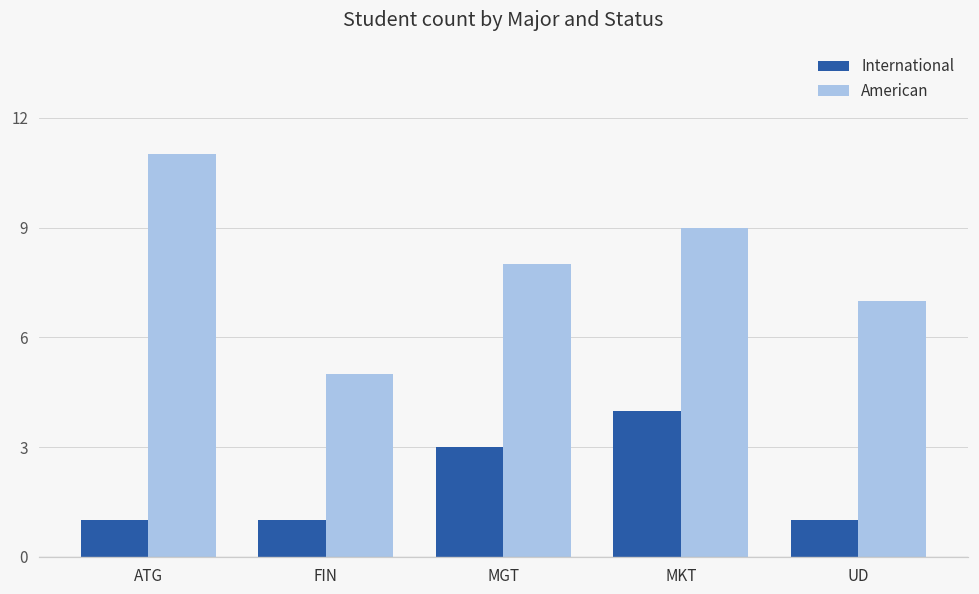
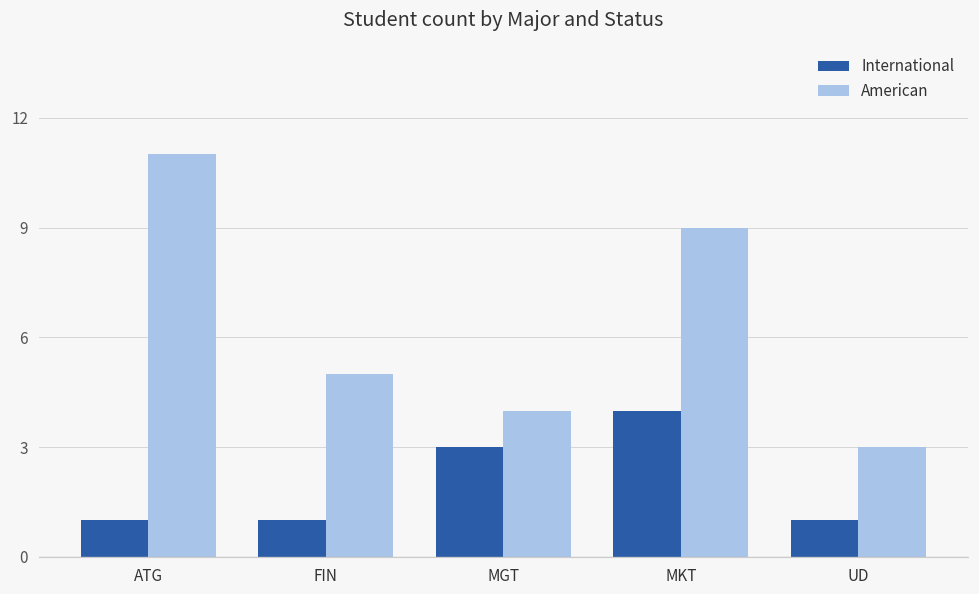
  {
    "International": {
      "ATG": 1,
      "FIN": 1,
      "MGT": 3,
      "MKT": 4,
      "UD": 1
    },
    "American": {
      "ATG": 11,
      "FIN": 5,
-     "MGT": 8,
+     "MGT": 4,
      "MKT": 9,
-     "UD": 7
+     "UD": 3
    }
  }
